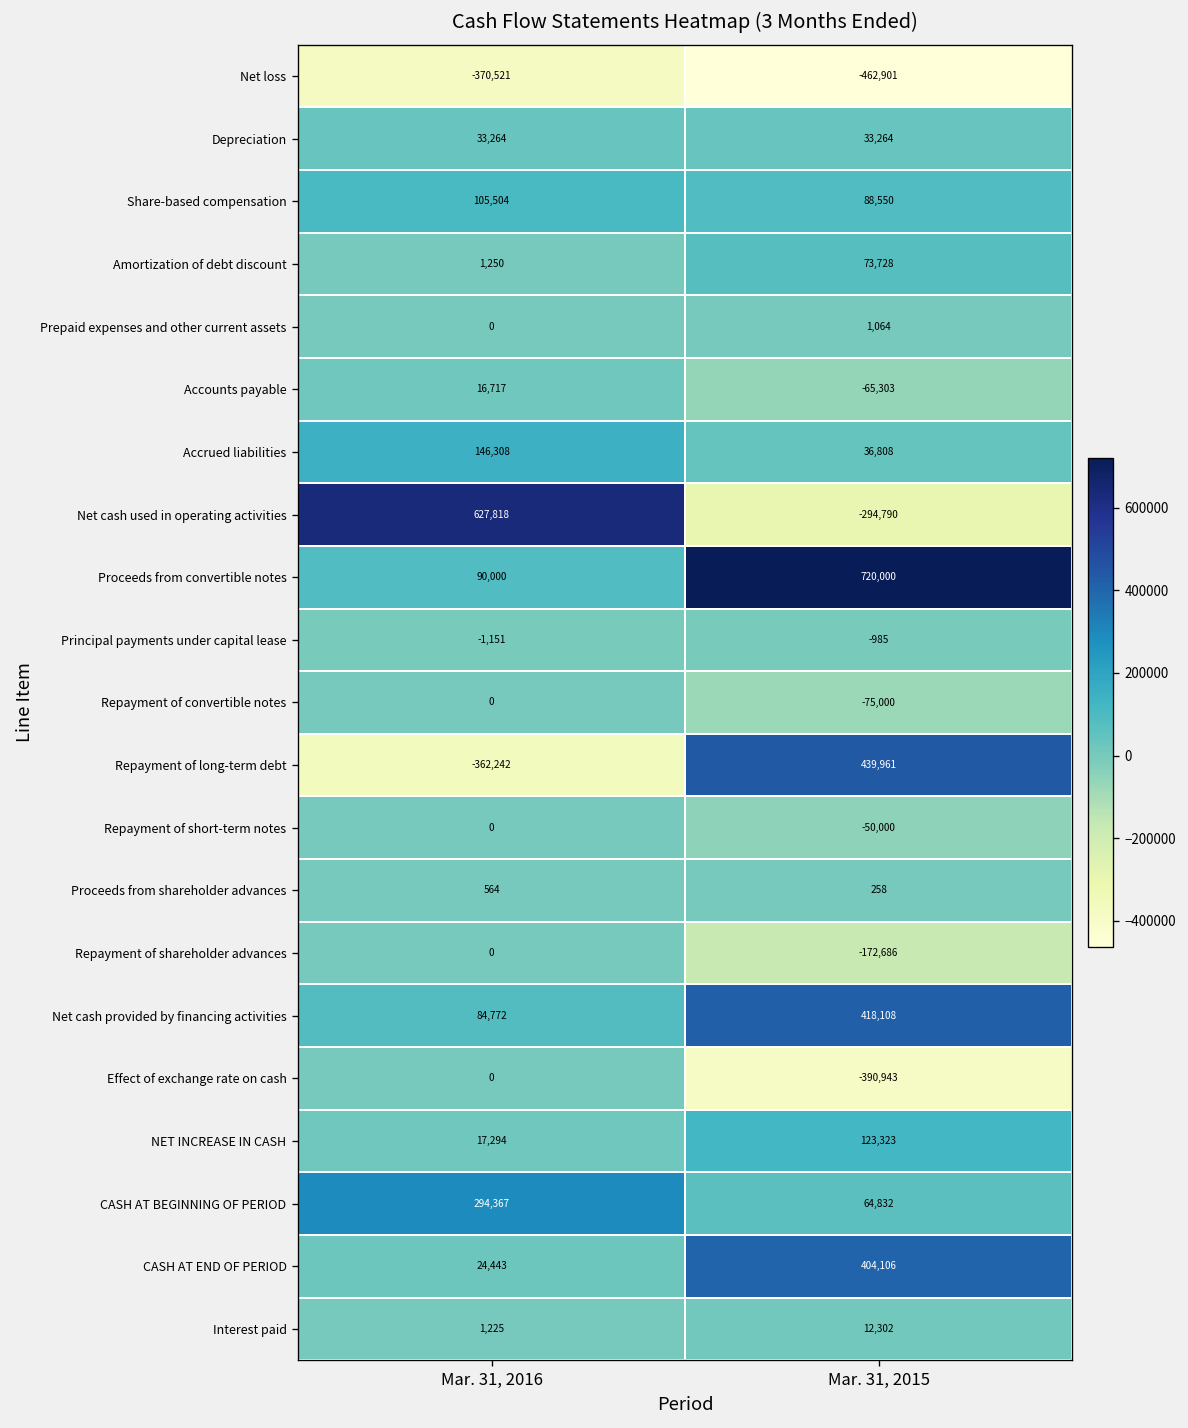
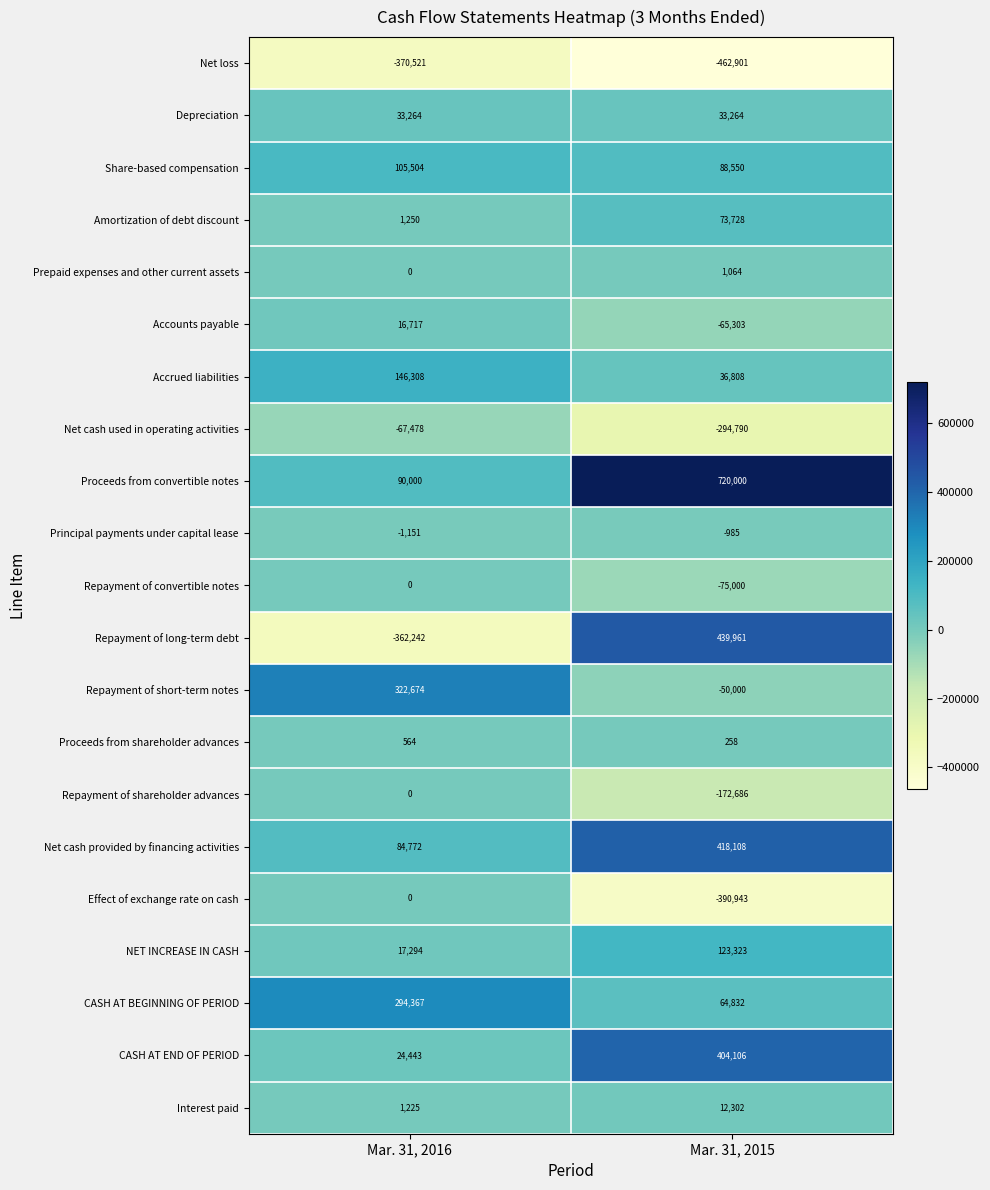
  {
    "Net loss": {
      "Mar. 31, 2016": "-370,521",
      "Mar. 31, 2015": "-462,901"
    },
    "Depreciation": {
      "Mar. 31, 2016": "33,264",
      "Mar. 31, 2015": "33,264"
    },
    "Share-based compensation": {
      "Mar. 31, 2016": "105,504",
      "Mar. 31, 2015": "88,550"
    },
    "Amortization of debt discount": {
      "Mar. 31, 2016": "1,250",
      "Mar. 31, 2015": "73,728"
    },
    "Prepaid expenses and other current assets": {
      "Mar. 31, 2016": "0",
      "Mar. 31, 2015": "1,064"
    },
    "Accounts payable": {
      "Mar. 31, 2016": "16,717",
      "Mar. 31, 2015": "-65,303"
    },
    "Accrued liabilities": {
      "Mar. 31, 2016": "146,308",
      "Mar. 31, 2015": "36,808"
    },
    "Net cash used in operating activities": {
-     "Mar. 31, 2016": "627,818",
+     "Mar. 31, 2016": "-67,478",
      "Mar. 31, 2015": "-294,790"
    },
    "Proceeds from convertible notes": {
      "Mar. 31, 2016": "90,000",
      "Mar. 31, 2015": "720,000"
    },
    "Principal payments under capital lease": {
      "Mar. 31, 2016": "-1,151",
      "Mar. 31, 2015": "-985"
    },
    "Repayment of convertible notes": {
      "Mar. 31, 2016": "0",
      "Mar. 31, 2015": "-75,000"
    },
    "Repayment of long-term debt": {
      "Mar. 31, 2016": "-362,242",
      "Mar. 31, 2015": "439,961"
    },
    "Repayment of short-term notes": {
-     "Mar. 31, 2016": "0",
+     "Mar. 31, 2016": "322,674",
      "Mar. 31, 2015": "-50,000"
    },
    "Proceeds from shareholder advances": {
      "Mar. 31, 2016": "564",
      "Mar. 31, 2015": "258"
    },
    "Repayment of shareholder advances": {
      "Mar. 31, 2016": "0",
      "Mar. 31, 2015": "-172,686"
    },
    "Net cash provided by financing activities": {
      "Mar. 31, 2016": "84,772",
      "Mar. 31, 2015": "418,108"
    },
    "Effect of exchange rate on cash": {
      "Mar. 31, 2016": "0",
      "Mar. 31, 2015": "-390,943"
    },
    "NET INCREASE IN CASH": {
      "Mar. 31, 2016": "17,294",
      "Mar. 31, 2015": "123,323"
    },
    "CASH AT BEGINNING OF PERIOD": {
      "Mar. 31, 2016": "294,367",
      "Mar. 31, 2015": "64,832"
    },
    "CASH AT END OF PERIOD": {
      "Mar. 31, 2016": "24,443",
      "Mar. 31, 2015": "404,106"
    },
    "Interest paid": {
      "Mar. 31, 2016": "1,225",
      "Mar. 31, 2015": "12,302"
    }
  }
